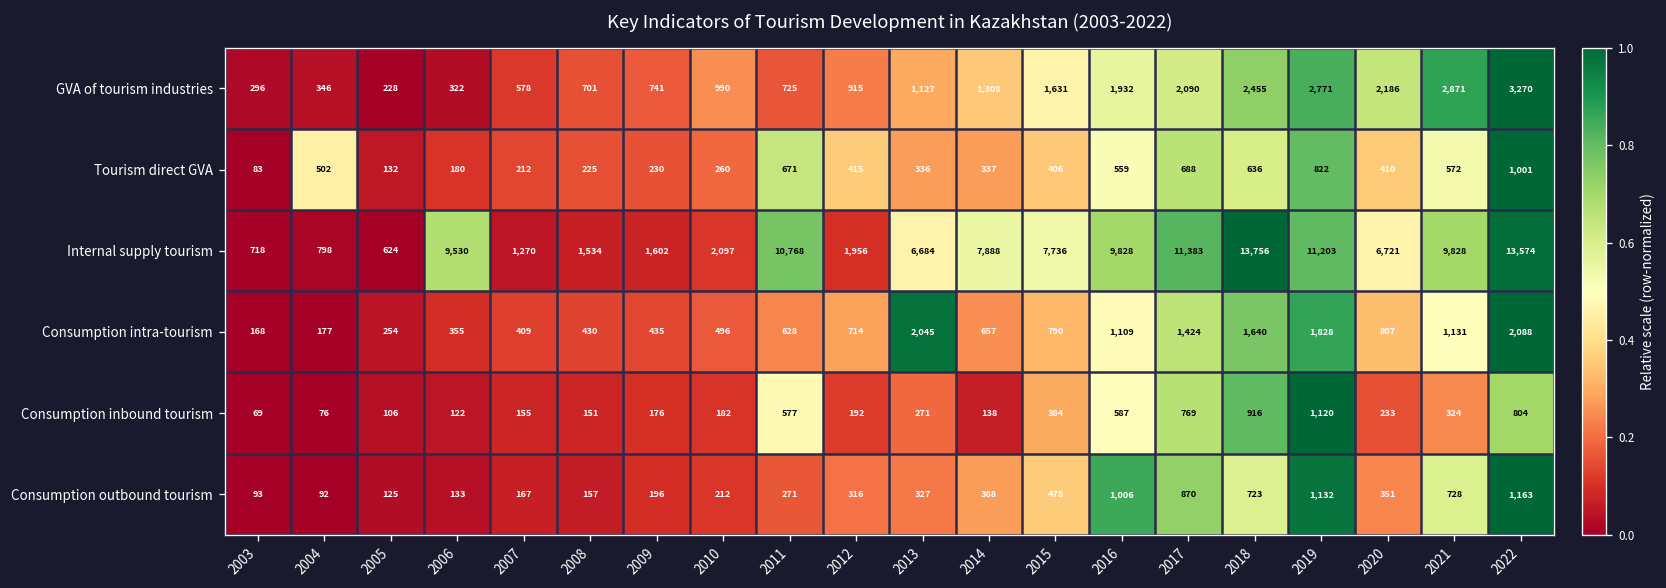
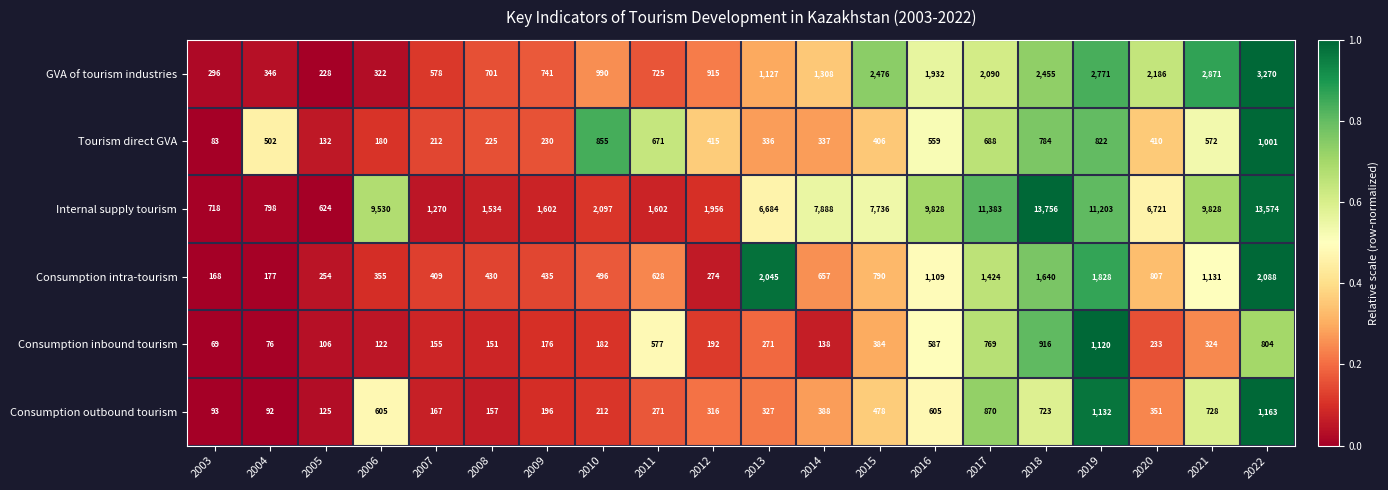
  {
    "GVA of tourism industries": {
      "2003": "296",
      "2004": "346",
      "2005": "228",
      "2006": "322",
      "2007": "578",
      "2008": "701",
      "2009": "741",
      "2010": "990",
      "2011": "725",
      "2012": "915",
      "2013": "1,127",
      "2014": "1,308",
-     "2015": "1,631",
+     "2015": "2,476",
      "2016": "1,932",
      "2017": "2,090",
      "2018": "2,455",
      "2019": "2,771",
      "2020": "2,186",
      "2021": "2,871",
      "2022": "3,270"
    },
    "Tourism direct GVA": {
      "2003": "83",
      "2004": "502",
      "2005": "132",
      "2006": "180",
      "2007": "212",
      "2008": "225",
      "2009": "230",
-     "2010": "260",
+     "2010": "855",
      "2011": "671",
      "2012": "415",
      "2013": "336",
      "2014": "337",
      "2015": "406",
      "2016": "559",
      "2017": "688",
-     "2018": "636",
+     "2018": "784",
      "2019": "822",
      "2020": "410",
      "2021": "572",
      "2022": "1,001"
    },
    "Internal supply tourism": {
      "2003": "718",
      "2004": "798",
      "2005": "624",
      "2006": "9,530",
      "2007": "1,270",
      "2008": "1,534",
      "2009": "1,602",
      "2010": "2,097",
-     "2011": "10,768",
+     "2011": "1,602",
      "2012": "1,956",
      "2013": "6,684",
      "2014": "7,888",
      "2015": "7,736",
      "2016": "9,828",
      "2017": "11,383",
      "2018": "13,756",
      "2019": "11,203",
      "2020": "6,721",
      "2021": "9,828",
      "2022": "13,574"
    },
    "Consumption intra-tourism": {
      "2003": "168",
      "2004": "177",
      "2005": "254",
      "2006": "355",
      "2007": "409",
      "2008": "430",
      "2009": "435",
      "2010": "496",
      "2011": "628",
-     "2012": "714",
+     "2012": "274",
      "2013": "2,045",
      "2014": "657",
      "2015": "790",
      "2016": "1,109",
      "2017": "1,424",
      "2018": "1,640",
      "2019": "1,828",
      "2020": "807",
      "2021": "1,131",
      "2022": "2,088"
    },
    "Consumption inbound tourism": {
      "2003": "69",
      "2004": "76",
      "2005": "106",
      "2006": "122",
      "2007": "155",
      "2008": "151",
      "2009": "176",
      "2010": "182",
      "2011": "577",
      "2012": "192",
      "2013": "271",
      "2014": "138",
      "2015": "384",
      "2016": "587",
      "2017": "769",
      "2018": "916",
      "2019": "1,120",
      "2020": "233",
      "2021": "324",
      "2022": "804"
    },
    "Consumption outbound tourism": {
      "2003": "93",
      "2004": "92",
      "2005": "125",
-     "2006": "133",
+     "2006": "605",
      "2007": "167",
      "2008": "157",
      "2009": "196",
      "2010": "212",
      "2011": "271",
      "2012": "316",
      "2013": "327",
      "2014": "388",
      "2015": "478",
-     "2016": "1,006",
+     "2016": "605",
      "2017": "870",
      "2018": "723",
      "2019": "1,132",
      "2020": "351",
      "2021": "728",
      "2022": "1,163"
    }
  }
